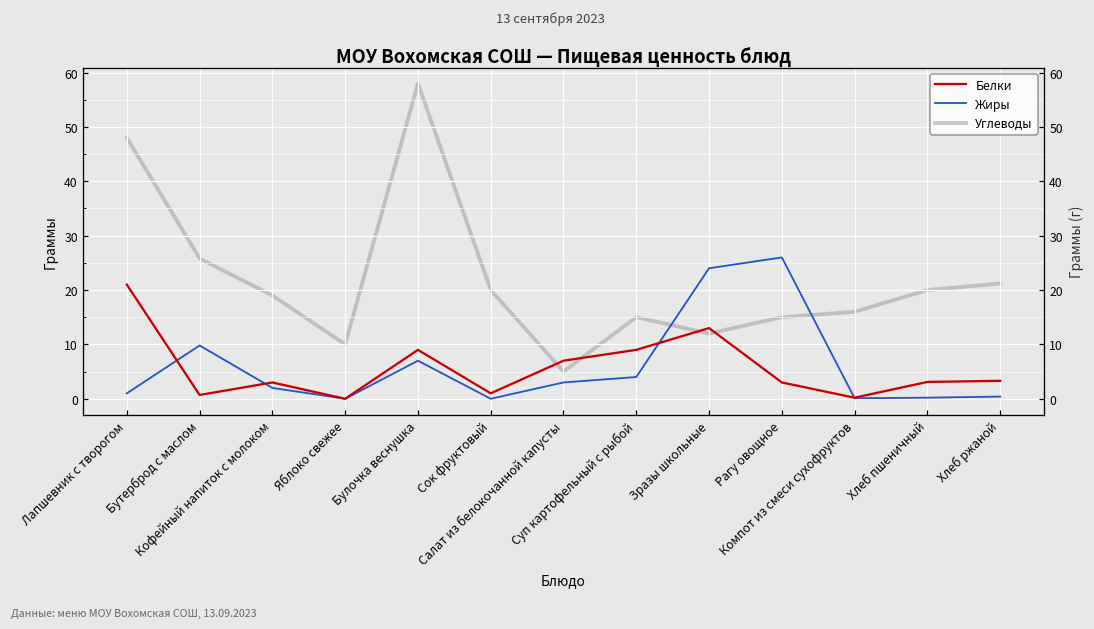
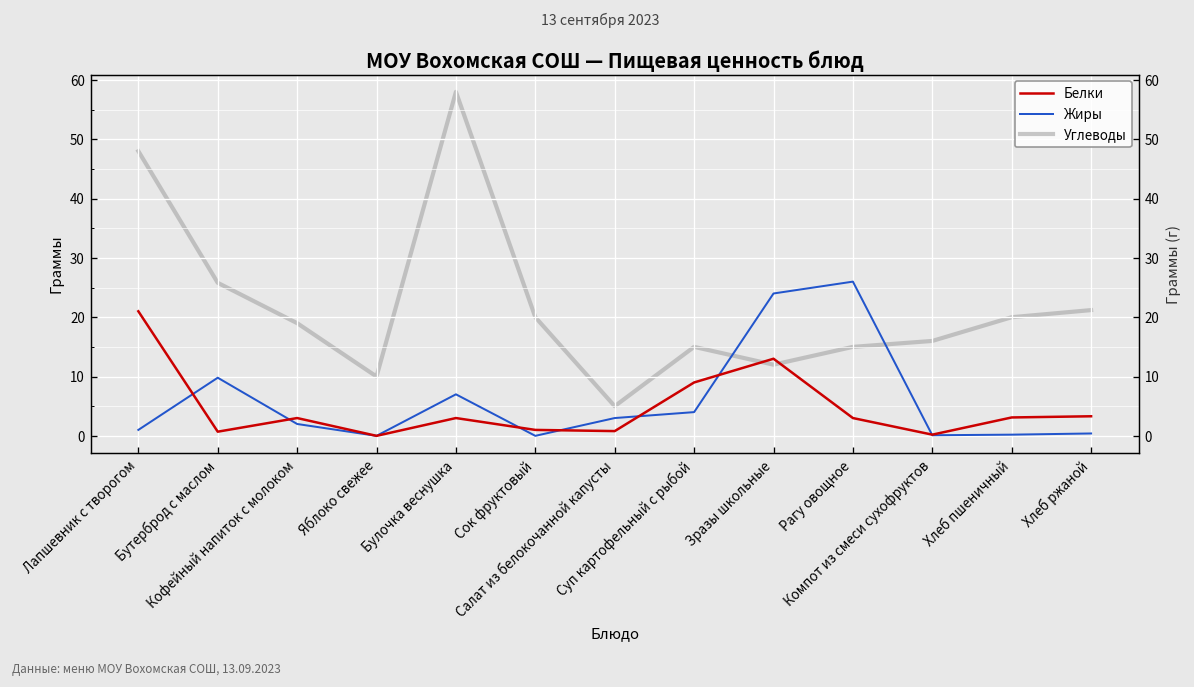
  {
    "Белки": {
      "Лапшевник с творогом": 21,
      "Бутерброд с маслом": 1,
      "Кофейный напиток с молоком": 3,
-     "Булочка веснушка": 9,
+     "Булочка веснушка": 3,
      "Сок фруктовый": 1,
-     "Салат из белокочанной капусты": 7,
+     "Салат из белокочанной капусты": 1,
      "Суп картофельный с рыбой": 9,
      "Зразы школьные": 13,
      "Рагу овощное": 3,
      "Хлеб пшеничный": 3,
      "Хлеб ржаной": 3
    },
    "Жиры": {
      "Лапшевник с творогом": 1,
      "Бутерброд с маслом": 10,
      "Кофейный напиток с молоком": 2,
      "Булочка веснушка": 7,
      "Сок фруктовый": 0,
      "Салат из белокочанной капусты": 3,
      "Суп картофельный с рыбой": 4,
      "Зразы школьные": 24,
      "Рагу овощное": 26,
      "Хлеб пшеничный": 0,
      "Хлеб ржаной": 0
    },
    "Углеводы": {
      "Лапшевник с творогом": 48,
      "Бутерброд с маслом": 26,
      "Кофейный напиток с молоком": 19,
      "Яблоко свежее": 10,
      "Булочка веснушка": 58,
      "Сок фруктовый": 20,
      "Салат из белокочанной капусты": 5,
      "Суп картофельный с рыбой": 15,
      "Зразы школьные": 12,
      "Рагу овощное": 15,
      "Компот из смеси сухофруктов": 16,
      "Хлеб пшеничный": 20,
      "Хлеб ржаной": 21
    }
  }
